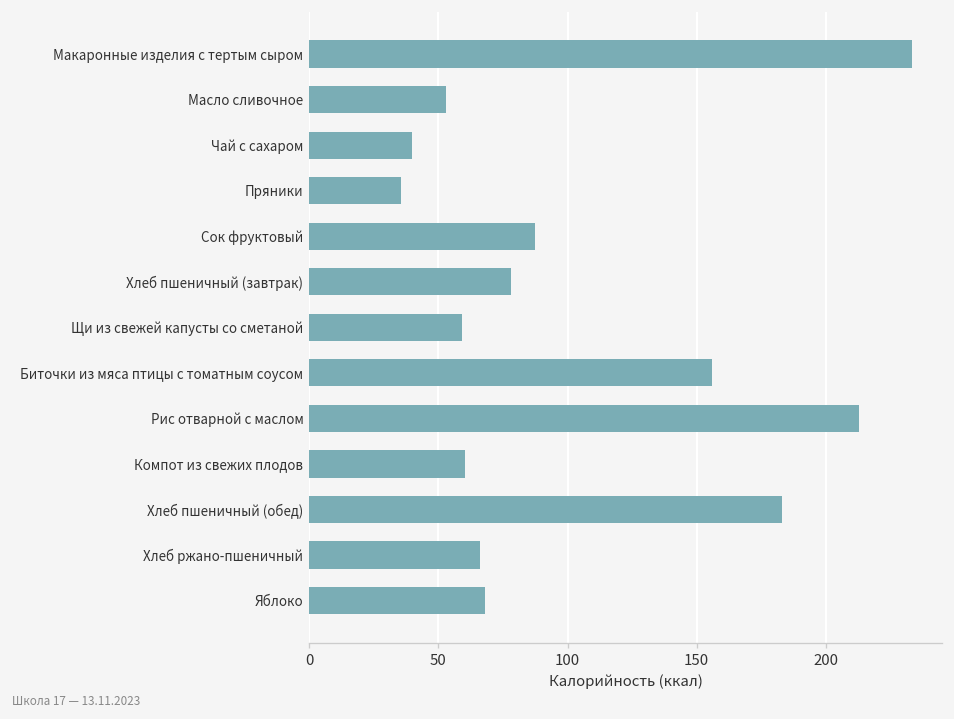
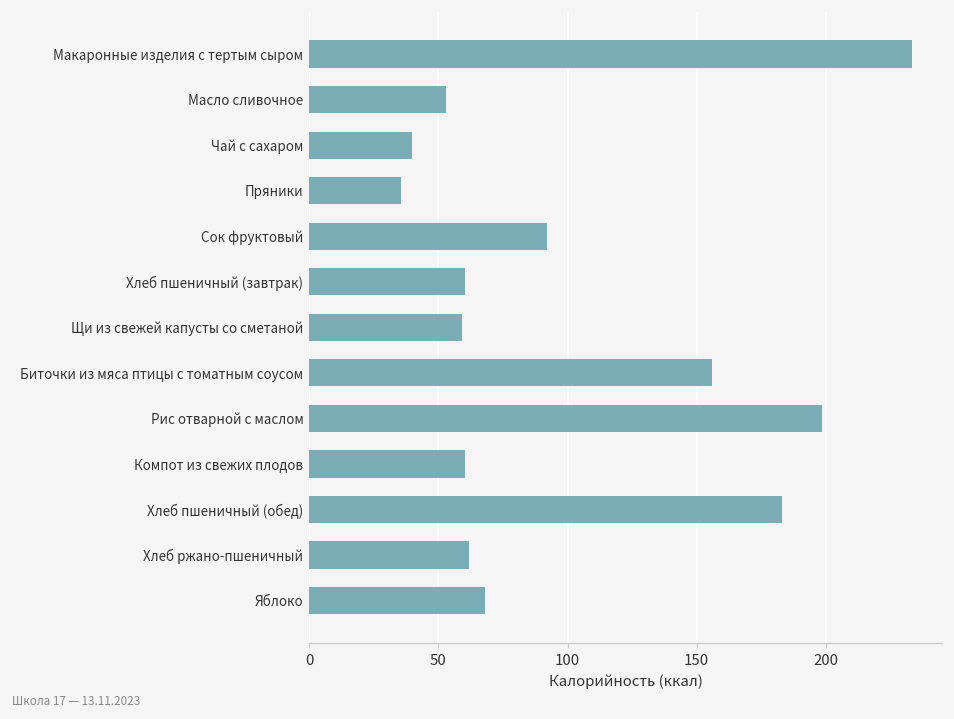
  {
    "Макаронные изделия с тертым сыром": 234,
    "Масло сливочное": 53,
    "Чай с сахаром": 40,
    "Пряники": 36,
-   "Сок фруктовый": 87,
-   "Хлеб пшеничный (завтрак)": 78,
+   "Сок фруктовый": 92,
+   "Хлеб пшеничный (завтрак)": 60,
    "Щи из свежей капусты со сметаной": 59,
    "Биточки из мяса птицы с томатным соусом": 156,
-   "Рис отварной с маслом": 213,
+   "Рис отварной с маслом": 198,
    "Компот из свежих плодов": 60,
    "Хлеб пшеничный (обед)": 183,
-   "Хлеб ржано-пшеничный": 66,
+   "Хлеб ржано-пшеничный": 62,
    "Яблоко": 68
  }
